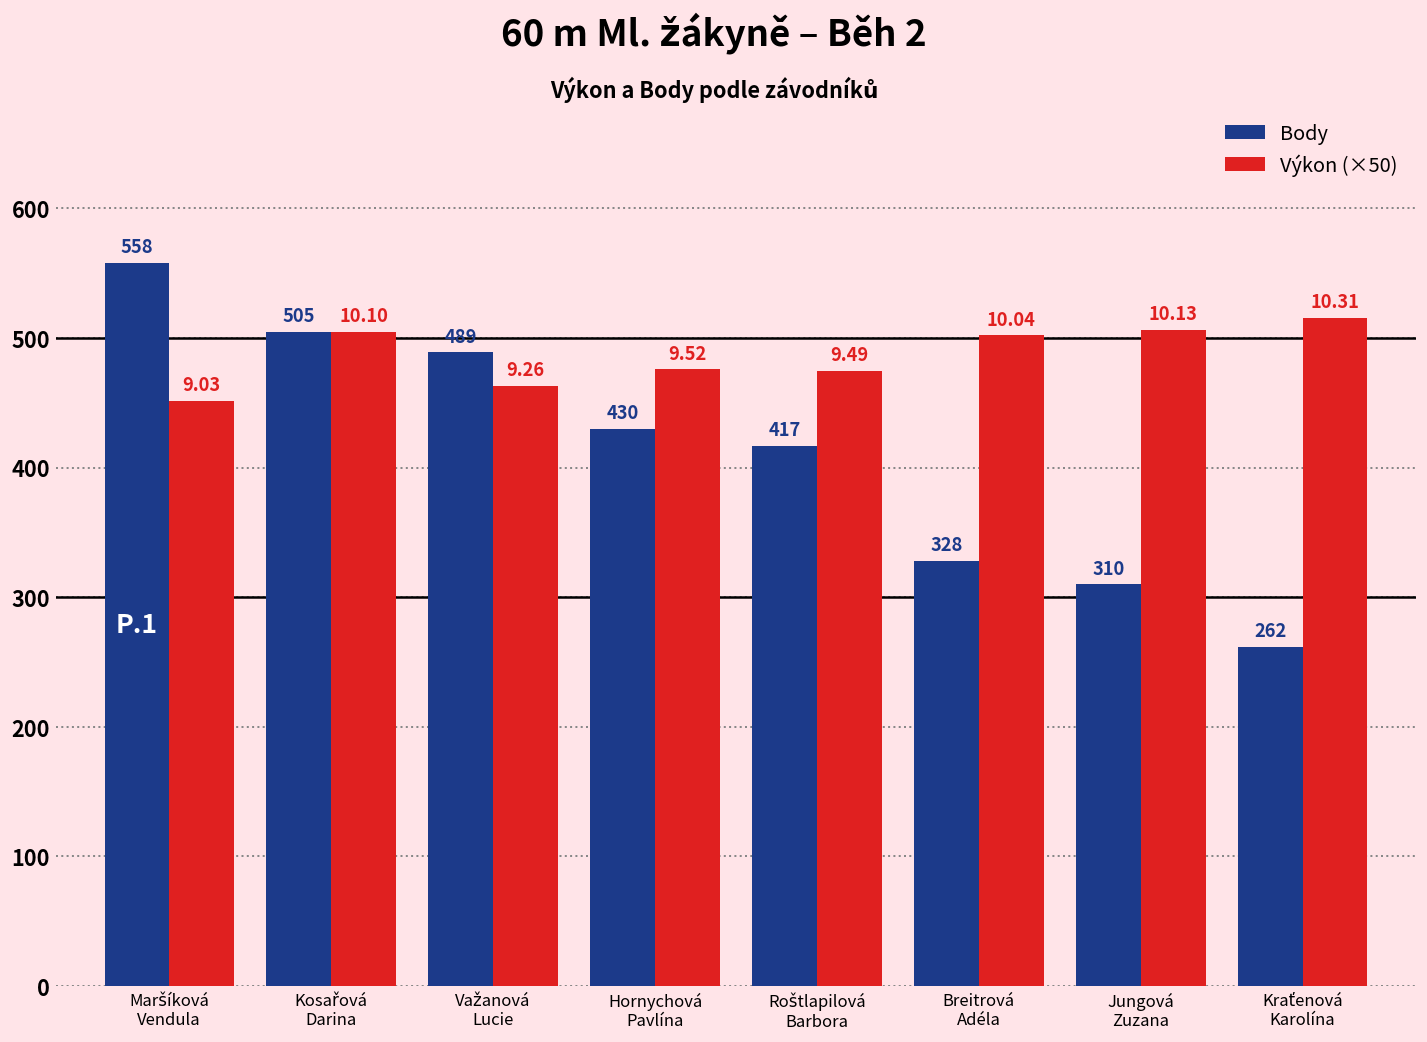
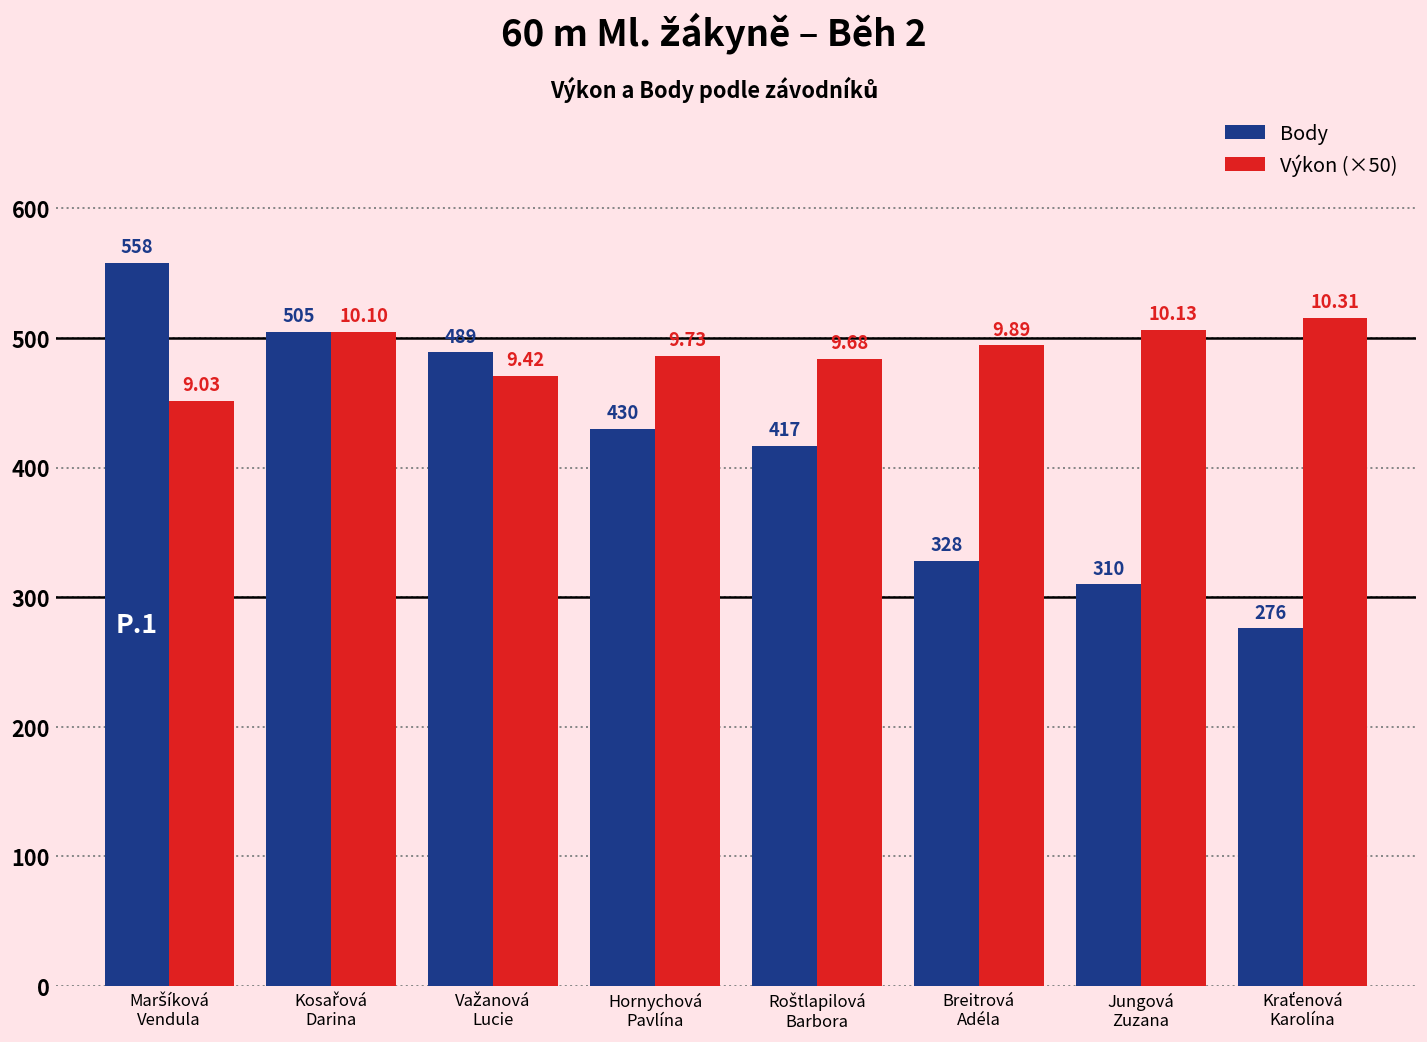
  {
    "Body": {
      "Maršíková Vendula": 558,
      "Kosařová Darina": 505,
      "Važanová Lucie": 489,
      "Hornychová Pavlína": 430,
      "Roštlapilová Barbora": 417,
      "Breitrová Adéla": 328,
      "Jungová Zuzana": 310,
-     "Kraťenová Karolína": 262
+     "Kraťenová Karolína": 276
    },
    "Výkon (×50)": {
-     "Važanová Lucie": 9.26,
-     "Hornychová Pavlína": 9.52,
-     "Roštlapilová Barbora": 9.49,
-     "Breitrová Adéla": 10.04
+     "Važanová Lucie": 9.42,
+     "Hornychová Pavlína": 9.73,
+     "Roštlapilová Barbora": 9.68,
+     "Breitrová Adéla": 9.89
    }
  }
